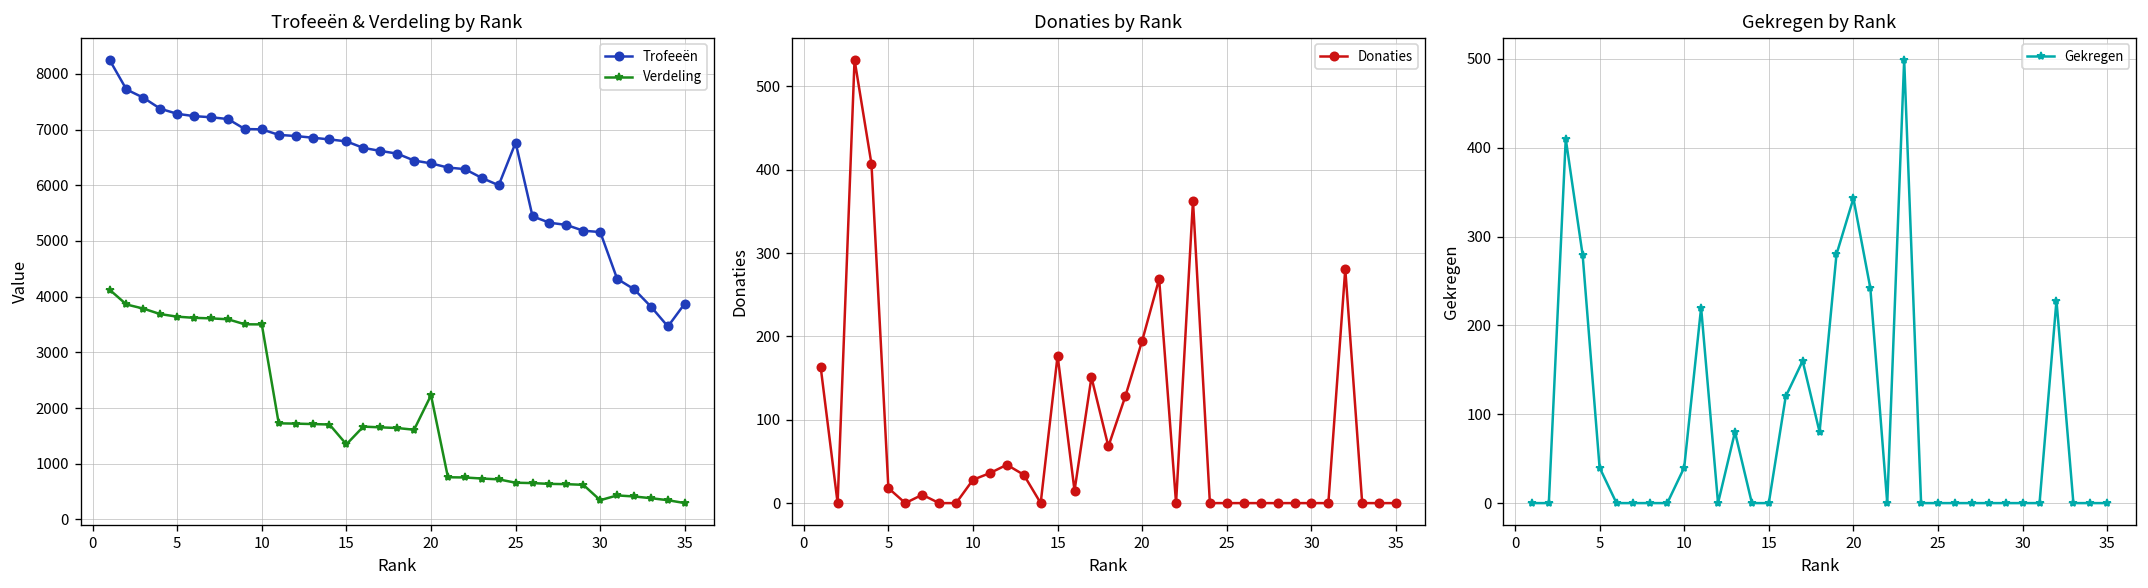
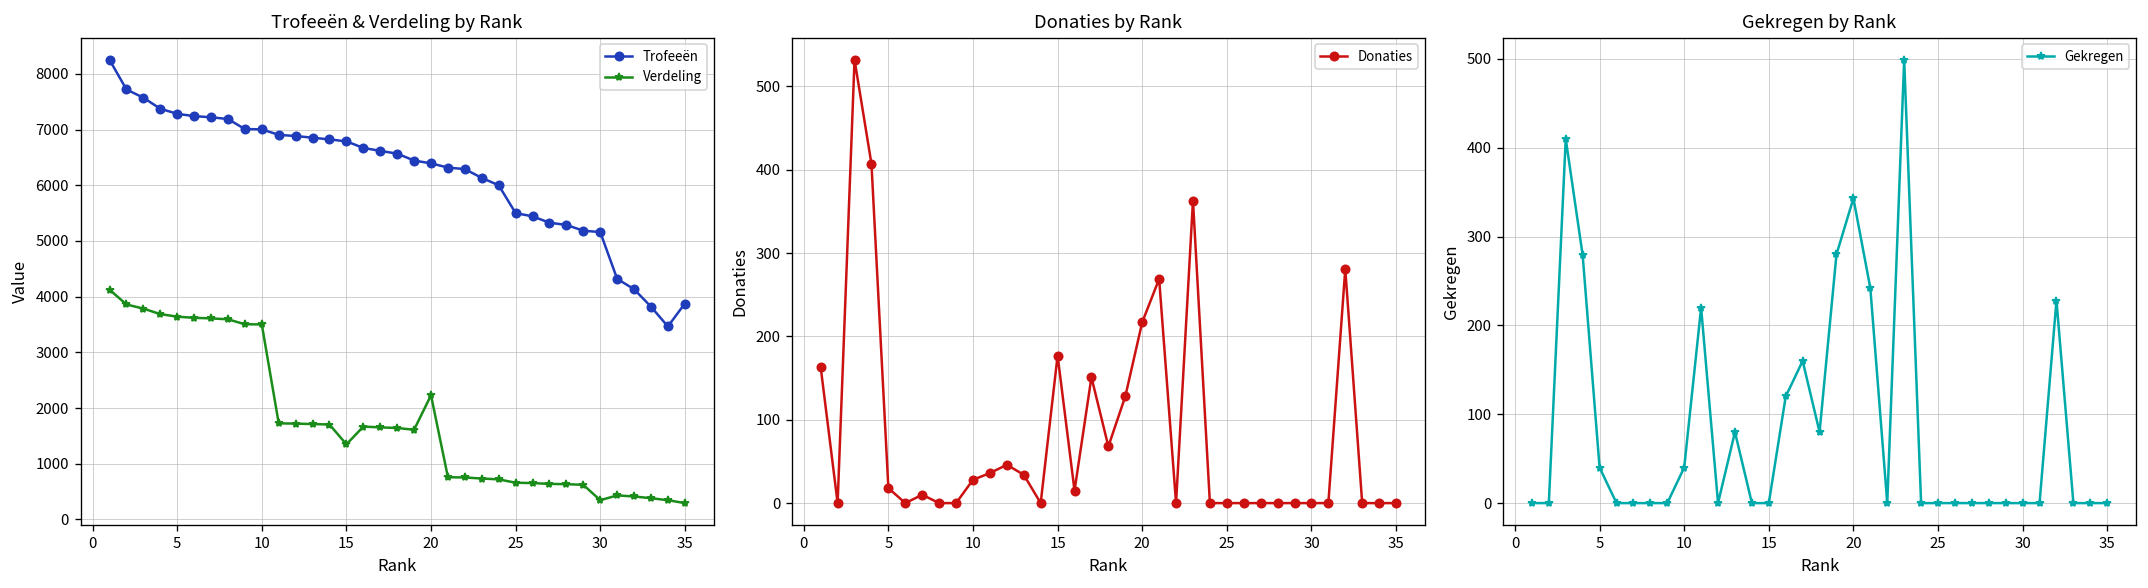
  {
    "Trofeeën & Verdeling by Rank": {
      "Trofeeën": {
        "5": 7300,
        "10": 7000,
        "15": 6800,
        "20": 6400,
-       "25": 6800,
+       "25": 5500,
        "30": 5200,
        "35": 3900
      },
      "Verdeling": {
        "5": 3600,
        "10": 3500,
        "15": 1300,
        "20": 2200,
        "25": 700,
        "30": 300,
        "35": 300
      }
    },
    "Donaties by Rank": {
      "5": 20,
      "10": 30,
      "15": 180,
-     "20": 200,
+     "20": 220,
      "25": 0,
      "30": 0,
      "35": 0
    },
    "Gekregen by Rank": {
      "5": 40,
      "10": 40,
      "15": 0,
      "20": 340,
      "25": 0,
      "30": 0,
      "35": 0
    }
  }
